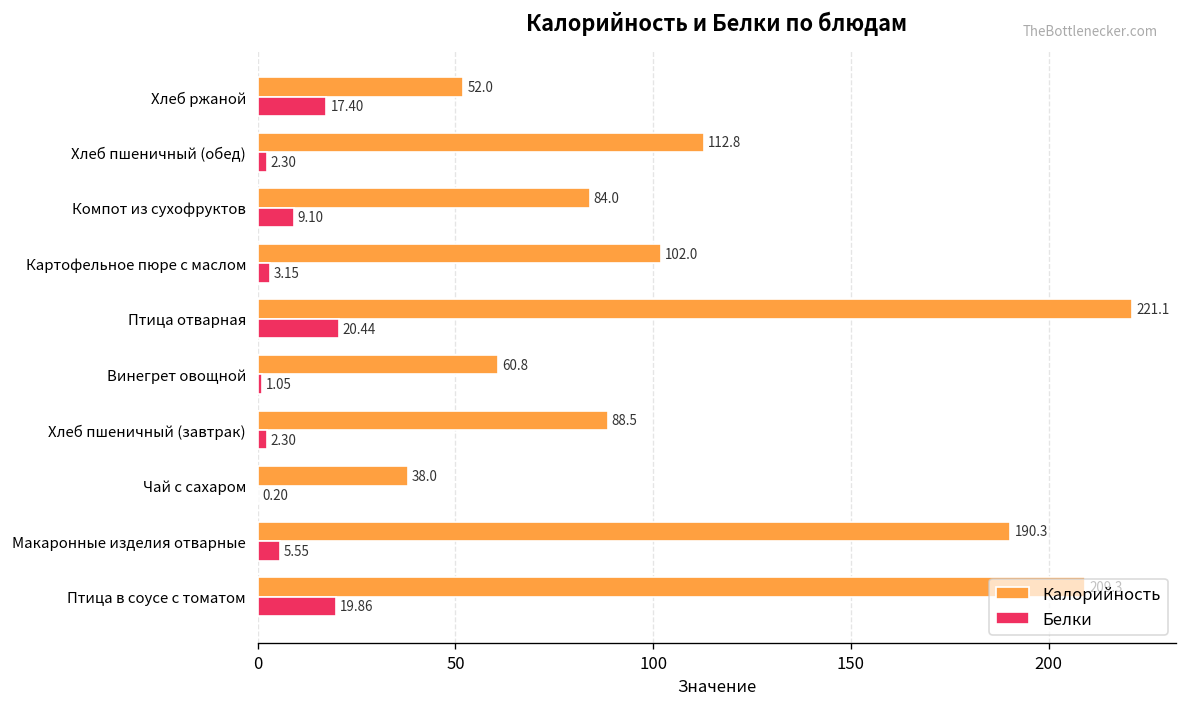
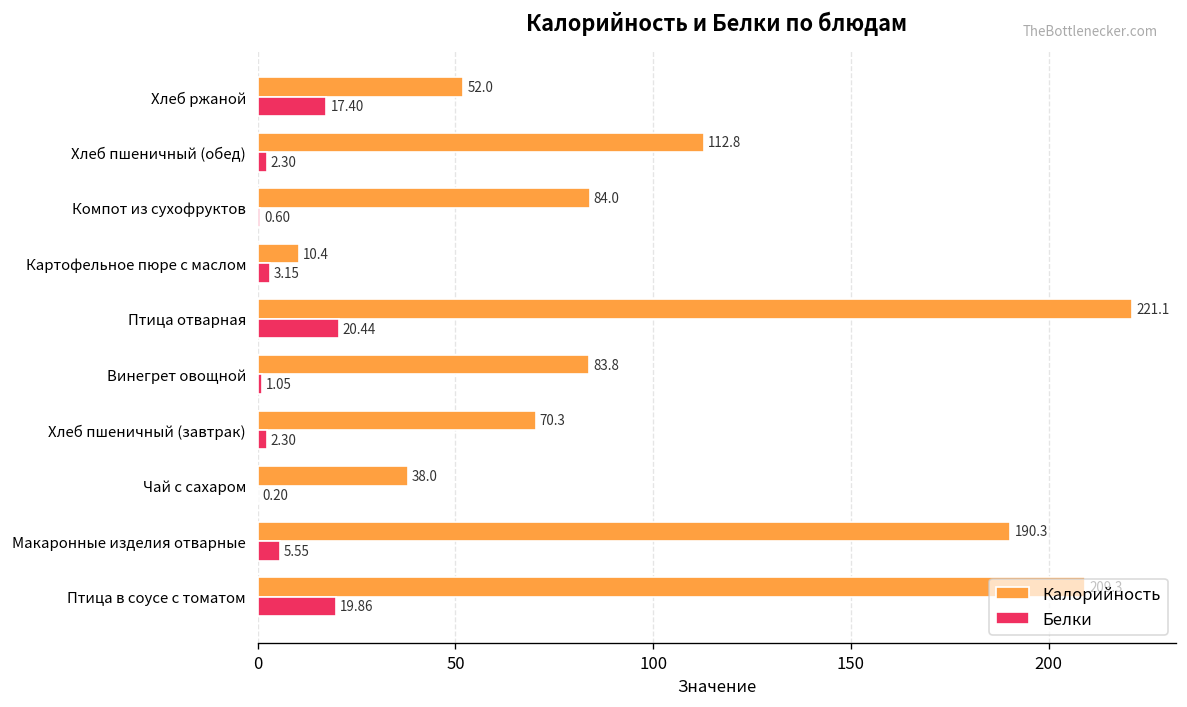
  {
    "Калорийность": {
      "Хлеб ржаной": 52.0,
      "Хлеб пшеничный (обед)": 112.8,
      "Компот из сухофруктов": 84.0,
-     "Картофельное пюре с маслом": 102.0,
+     "Картофельное пюре с маслом": 10.4,
      "Птица отварная": 221.1,
-     "Винегрет овощной": 60.8,
-     "Хлеб пшеничный (завтрак)": 88.5,
+     "Винегрет овощной": 83.8,
+     "Хлеб пшеничный (завтрак)": 70.3,
      "Чай с сахаром": 38.0,
      "Макаронные изделия отварные": 190.3
    },
    "Белки": {
      "Хлеб ржаной": 17.40,
      "Хлеб пшеничный (обед)": 2.30,
-     "Компот из сухофруктов": 9.10,
+     "Компот из сухофруктов": 0.60,
      "Картофельное пюре с маслом": 3.15,
      "Птица отварная": 20.44,
      "Винегрет овощной": 1.05,
      "Хлеб пшеничный (завтрак)": 2.30,
      "Чай с сахаром": 0.20,
      "Макаронные изделия отварные": 5.55,
      "Птица в соусе с томатом": 19.86
    }
  }
